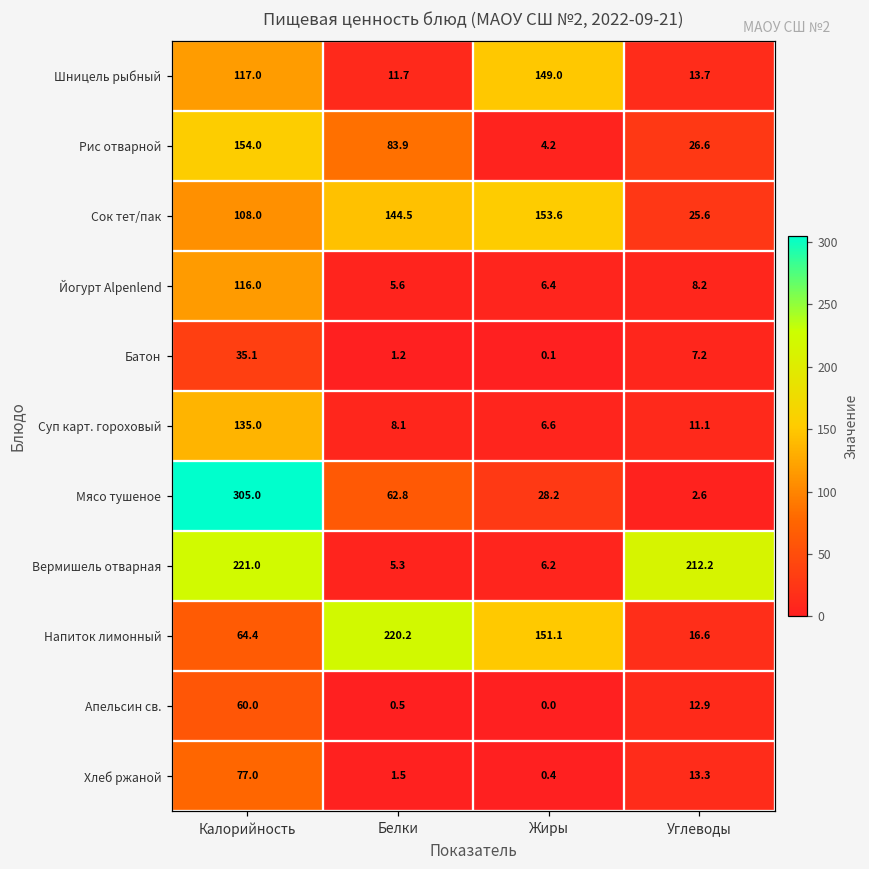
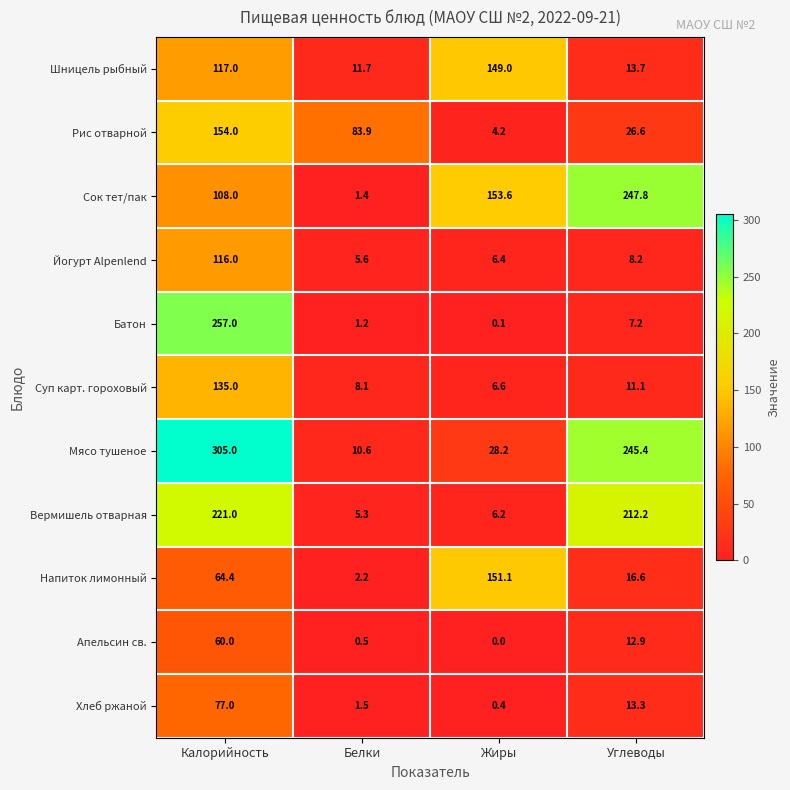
  {
    "Шницель рыбный": {
      "Калорийность": 117.0,
      "Белки": 11.7,
      "Жиры": 149.0,
      "Углеводы": 13.7
    },
    "Рис отварной": {
      "Калорийность": 154.0,
      "Белки": 83.9,
      "Жиры": 4.2,
      "Углеводы": 26.6
    },
    "Сок тет/пак": {
      "Калорийность": 108.0,
-     "Белки": 144.5,
+     "Белки": 1.4,
      "Жиры": 153.6,
-     "Углеводы": 25.6
+     "Углеводы": 247.8
    },
    "Йогурт Alpenlend": {
      "Калорийность": 116.0,
      "Белки": 5.6,
      "Жиры": 6.4,
      "Углеводы": 8.2
    },
    "Батон": {
-     "Калорийность": 35.1,
+     "Калорийность": 257.0,
      "Белки": 1.2,
      "Жиры": 0.1,
      "Углеводы": 7.2
    },
    "Суп карт. гороховый": {
      "Калорийность": 135.0,
      "Белки": 8.1,
      "Жиры": 6.6,
      "Углеводы": 11.1
    },
    "Мясо тушеное": {
      "Калорийность": 305.0,
-     "Белки": 62.8,
+     "Белки": 10.6,
      "Жиры": 28.2,
-     "Углеводы": 2.6
+     "Углеводы": 245.4
    },
    "Вермишель отварная": {
      "Калорийность": 221.0,
      "Белки": 5.3,
      "Жиры": 6.2,
      "Углеводы": 212.2
    },
    "Напиток лимонный": {
      "Калорийность": 64.4,
-     "Белки": 220.2,
+     "Белки": 2.2,
      "Жиры": 151.1,
      "Углеводы": 16.6
    },
    "Апельсин св.": {
      "Калорийность": 60.0,
      "Белки": 0.5,
      "Жиры": 0.0,
      "Углеводы": 12.9
    },
    "Хлеб ржаной": {
      "Калорийность": 77.0,
      "Белки": 1.5,
      "Жиры": 0.4,
      "Углеводы": 13.3
    }
  }
